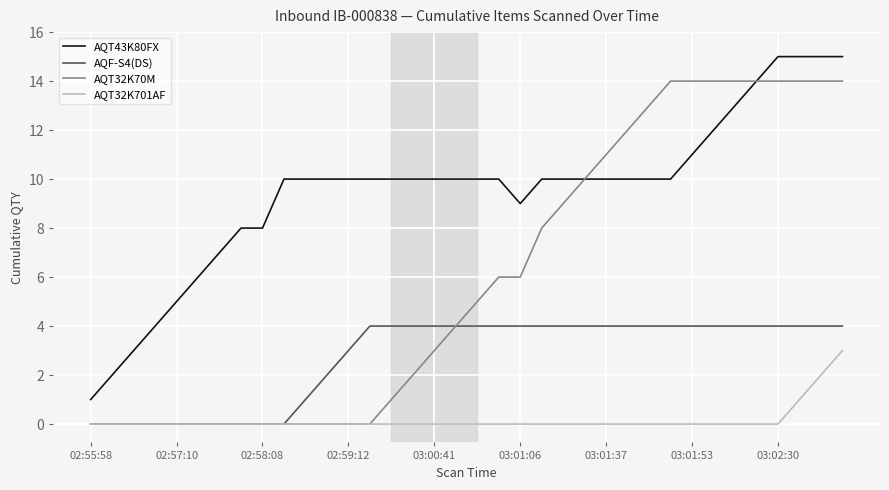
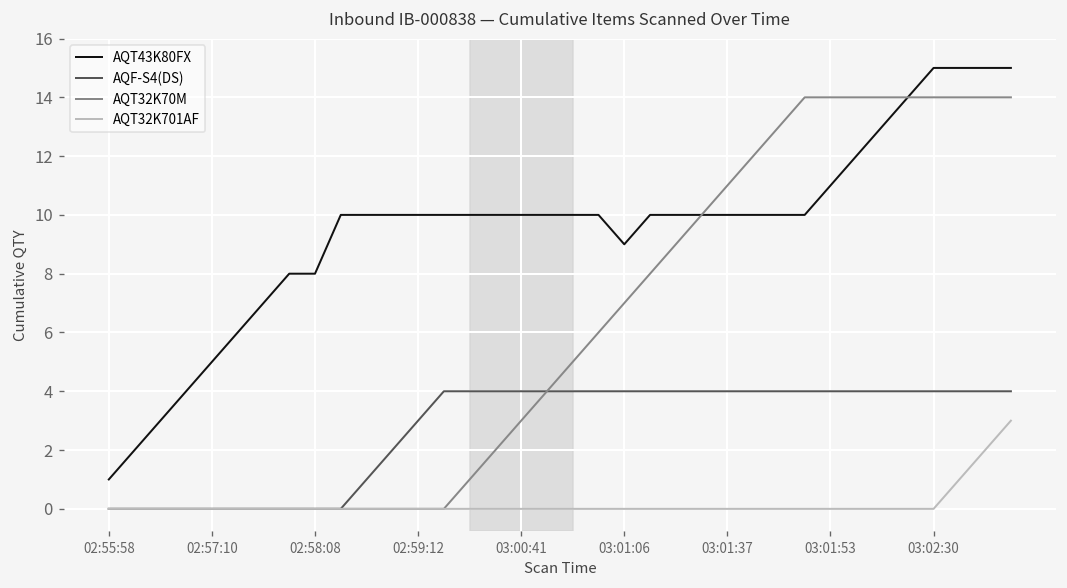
  {
    "AQT43K80FX": {
      "02:55:58": 1,
      "02:57:10": 5,
      "02:58:08": 8,
      "02:59:12": 10,
      "03:00:41": 10,
      "03:01:06": 9,
      "03:01:37": 10,
      "03:01:53": 11,
      "03:02:30": 15
    },
    "AQF-S4(DS)": {
      "02:59:12": 3,
      "03:00:41": 4,
      "03:01:06": 4,
      "03:01:37": 4,
      "03:01:53": 4,
      "03:02:30": 4
    },
    "AQT32K70M": {
      "03:00:41": 3,
-     "03:01:06": 6,
+     "03:01:06": 7,
      "03:01:37": 11,
      "03:01:53": 14,
      "03:02:30": 14
    },
    "AQT32K701AF": {
      "03:00:41": 0,
      "03:01:06": 0,
      "03:01:37": 0,
      "03:01:53": 0,
      "03:02:30": 0
    }
  }
